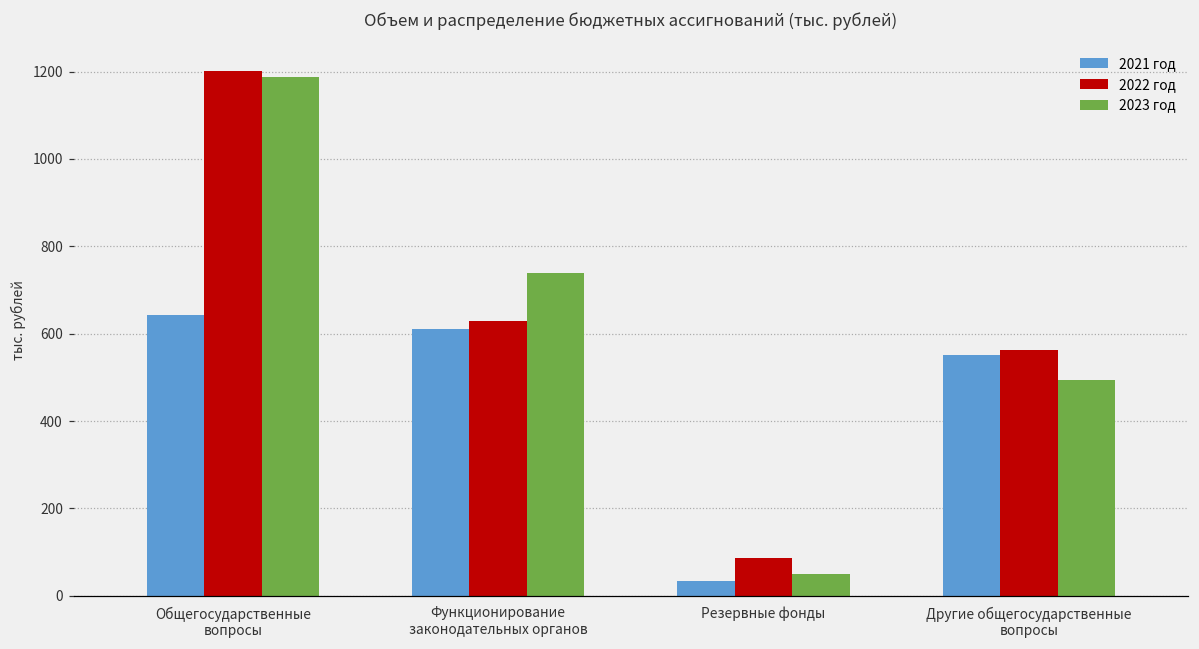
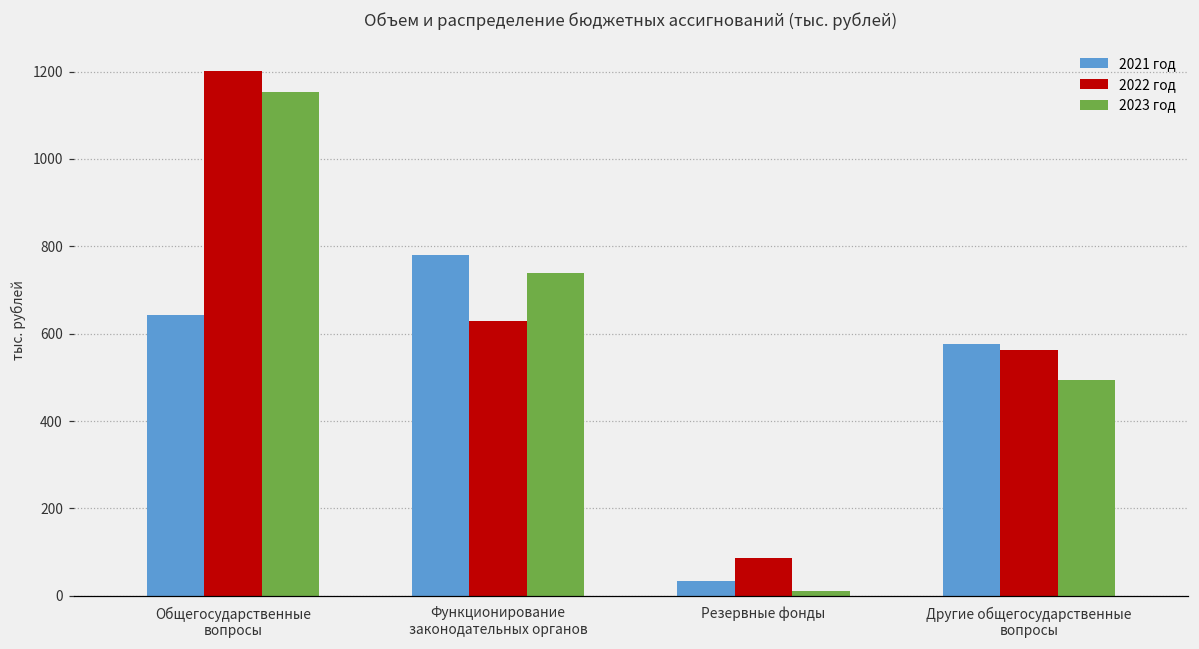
  {
    "2021 год": {
      "Общегосударственные вопросы": 640,
-     "Функционирование законодательных органов": 610,
+     "Функционирование законодательных органов": 780,
      "Резервные фонды": 30,
-     "Другие общегосударственные вопросы": 550
+     "Другие общегосударственные вопросы": 580
    },
    "2022 год": {
      "Общегосударственные вопросы": 1200,
      "Функционирование законодательных органов": 630,
      "Резервные фонды": 90,
      "Другие общегосударственные вопросы": 560
    },
    "2023 год": {
-     "Общегосударственные вопросы": 1190,
+     "Общегосударственные вопросы": 1150,
      "Функционирование законодательных органов": 740,
-     "Резервные фонды": 50,
+     "Резервные фонды": 10,
      "Другие общегосударственные вопросы": 490
    }
  }
